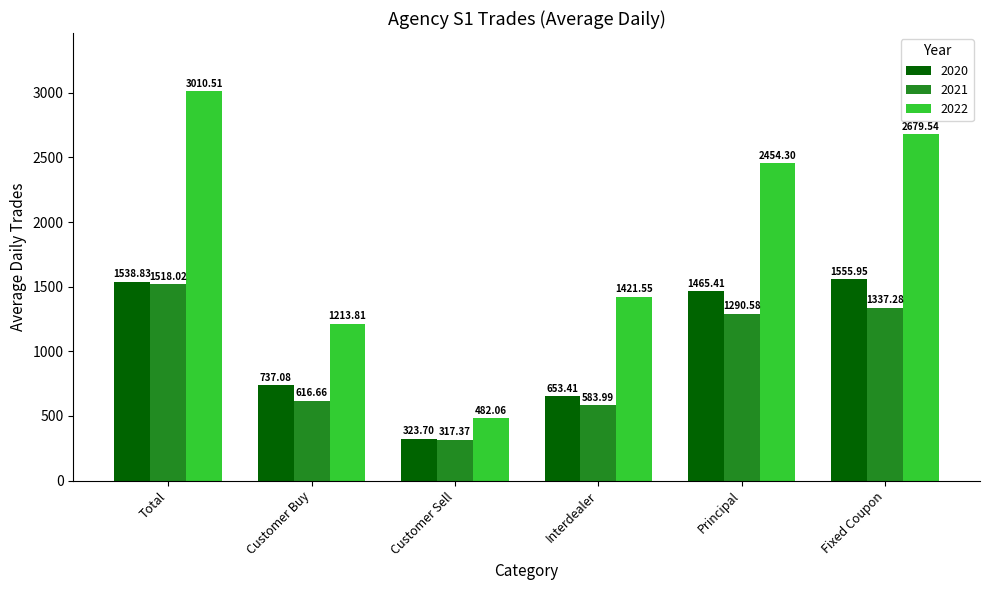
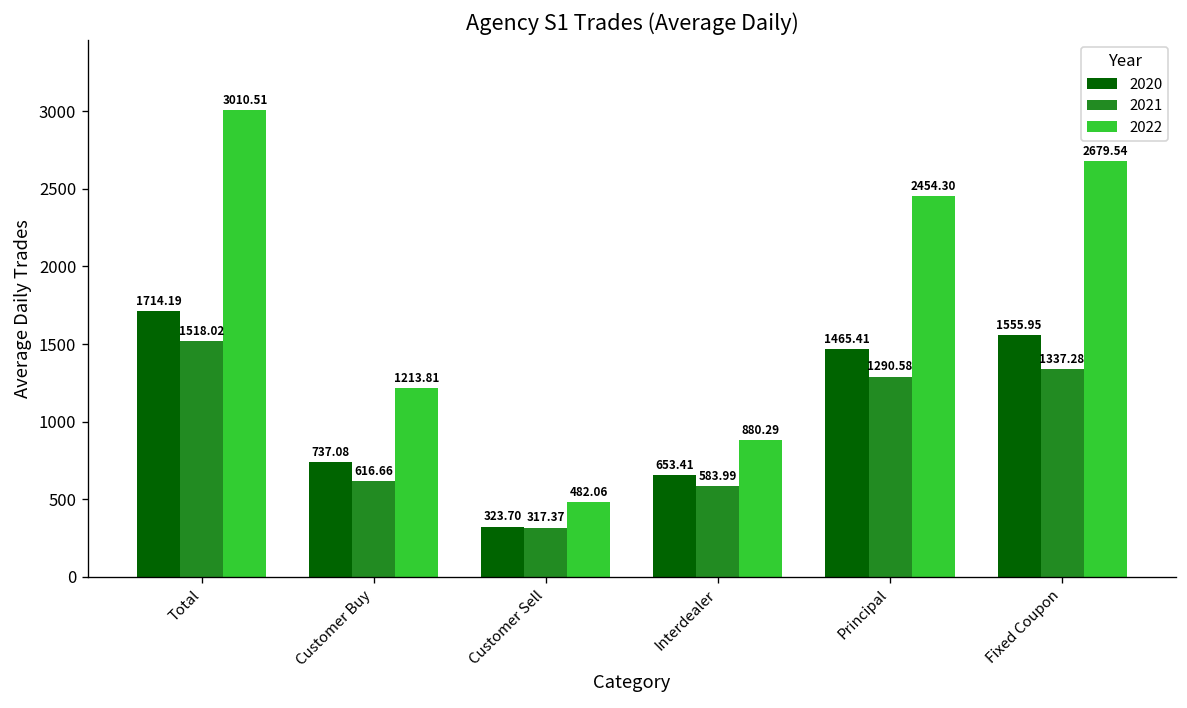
  {
    "2020": {
-     "Total": 1538.83,
+     "Total": 1714.19,
      "Customer Buy": 737.08,
      "Customer Sell": 323.70,
      "Interdealer": 653.41,
      "Principal": 1465.41,
      "Fixed Coupon": 1555.95
    },
    "2021": {
      "Total": 1518.02,
      "Customer Buy": 616.66,
      "Customer Sell": 317.37,
      "Interdealer": 583.99,
      "Principal": 1290.58,
      "Fixed Coupon": 1337.28
    },
    "2022": {
      "Total": 3010.51,
      "Customer Buy": 1213.81,
      "Customer Sell": 482.06,
-     "Interdealer": 1421.55,
+     "Interdealer": 880.29,
      "Principal": 2454.30,
      "Fixed Coupon": 2679.54
    }
  }
